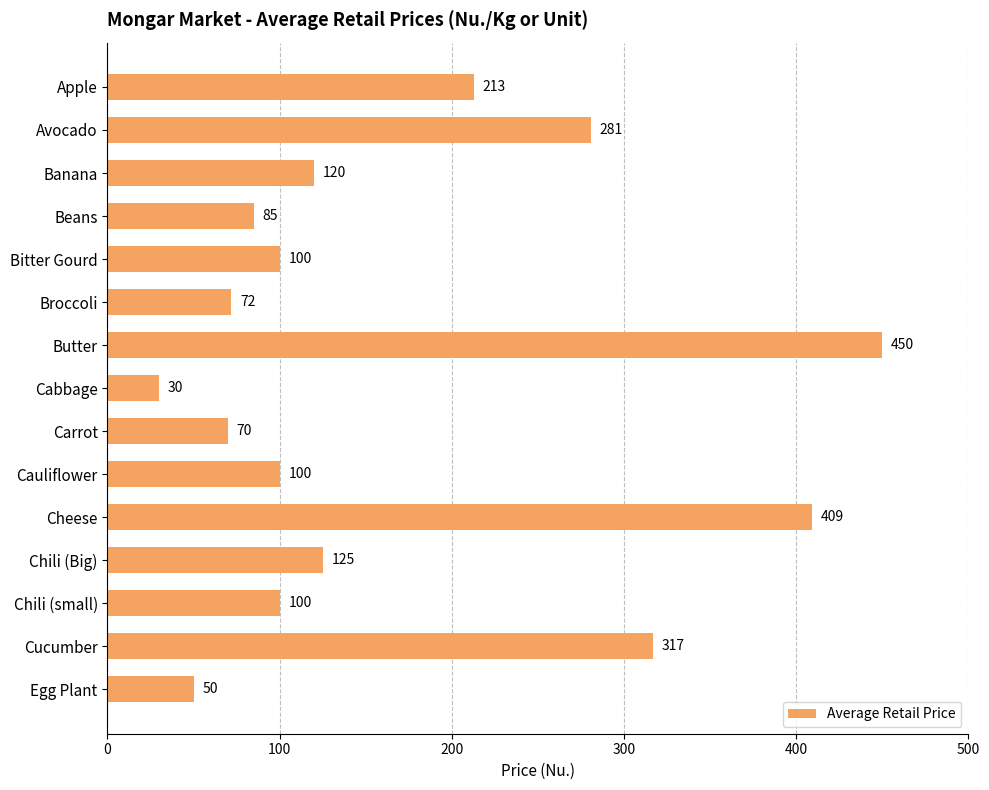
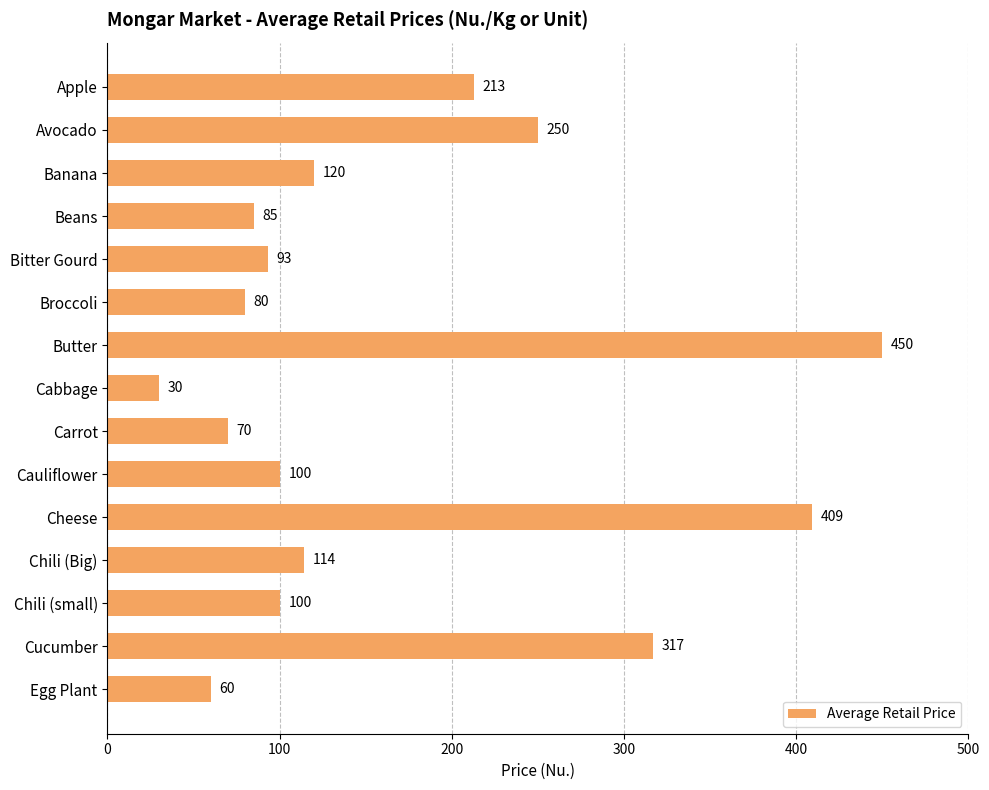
  {
    "Apple": 213,
-   "Avocado": 281,
+   "Avocado": 250,
    "Banana": 120,
    "Beans": 85,
-   "Bitter Gourd": 100,
-   "Broccoli": 72,
+   "Bitter Gourd": 93,
+   "Broccoli": 80,
    "Butter": 450,
    "Cabbage": 30,
    "Carrot": 70,
    "Cauliflower": 100,
    "Cheese": 409,
-   "Chili (Big)": 125,
+   "Chili (Big)": 114,
    "Chili (small)": 100,
    "Cucumber": 317,
-   "Egg Plant": 50
+   "Egg Plant": 60
  }
